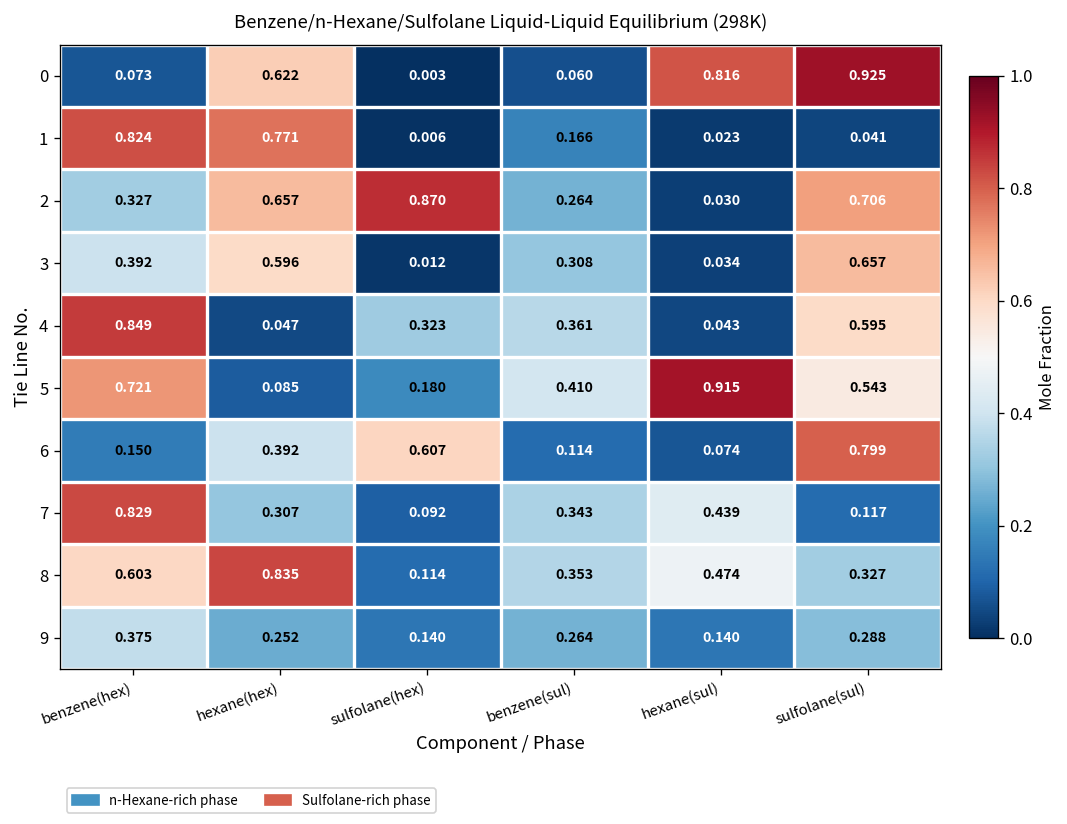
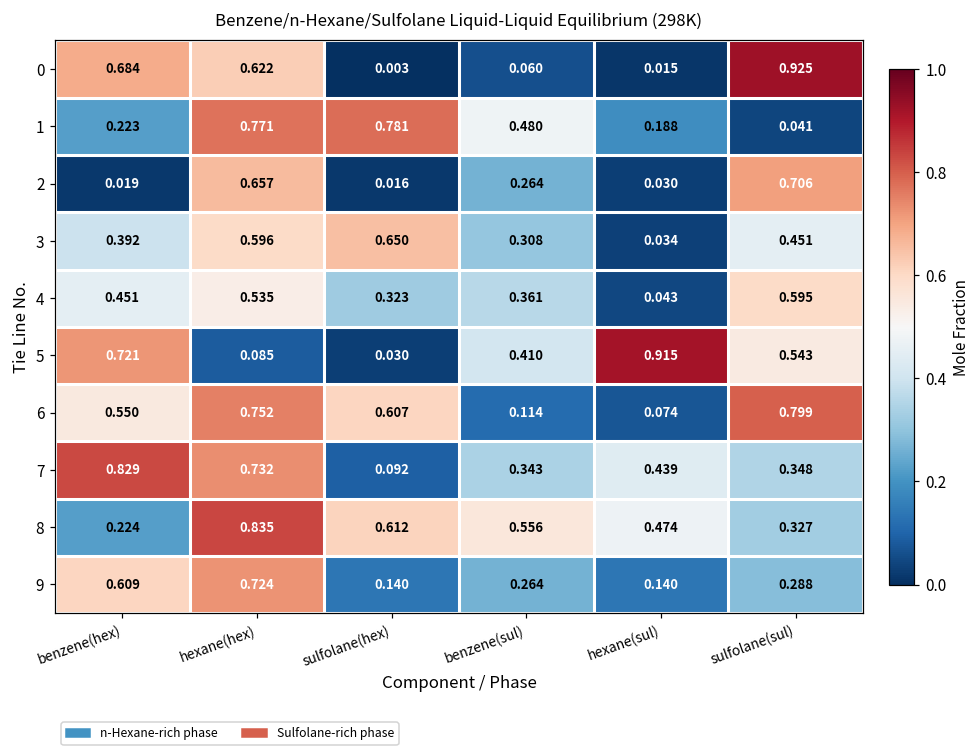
  {
    "0": {
-     "benzene(hex)": 0.073,
+     "benzene(hex)": 0.684,
      "hexane(hex)": 0.622,
      "sulfolane(hex)": 0.003,
      "benzene(sul)": 0.060,
-     "hexane(sul)": 0.816,
+     "hexane(sul)": 0.015,
      "sulfolane(sul)": 0.925
    },
    "1": {
-     "benzene(hex)": 0.824,
+     "benzene(hex)": 0.223,
      "hexane(hex)": 0.771,
-     "sulfolane(hex)": 0.006,
-     "benzene(sul)": 0.166,
-     "hexane(sul)": 0.023,
+     "sulfolane(hex)": 0.781,
+     "benzene(sul)": 0.480,
+     "hexane(sul)": 0.188,
      "sulfolane(sul)": 0.041
    },
    "2": {
-     "benzene(hex)": 0.327,
+     "benzene(hex)": 0.019,
      "hexane(hex)": 0.657,
-     "sulfolane(hex)": 0.870,
+     "sulfolane(hex)": 0.016,
      "benzene(sul)": 0.264,
      "hexane(sul)": 0.030,
      "sulfolane(sul)": 0.706
    },
    "3": {
      "benzene(hex)": 0.392,
      "hexane(hex)": 0.596,
-     "sulfolane(hex)": 0.012,
+     "sulfolane(hex)": 0.650,
      "benzene(sul)": 0.308,
      "hexane(sul)": 0.034,
-     "sulfolane(sul)": 0.657
+     "sulfolane(sul)": 0.451
    },
    "4": {
-     "benzene(hex)": 0.849,
-     "hexane(hex)": 0.047,
+     "benzene(hex)": 0.451,
+     "hexane(hex)": 0.535,
      "sulfolane(hex)": 0.323,
      "benzene(sul)": 0.361,
      "hexane(sul)": 0.043,
      "sulfolane(sul)": 0.595
    },
    "5": {
      "benzene(hex)": 0.721,
      "hexane(hex)": 0.085,
-     "sulfolane(hex)": 0.180,
+     "sulfolane(hex)": 0.030,
      "benzene(sul)": 0.410,
      "hexane(sul)": 0.915,
      "sulfolane(sul)": 0.543
    },
    "6": {
-     "benzene(hex)": 0.150,
-     "hexane(hex)": 0.392,
+     "benzene(hex)": 0.550,
+     "hexane(hex)": 0.752,
      "sulfolane(hex)": 0.607,
      "benzene(sul)": 0.114,
      "hexane(sul)": 0.074,
      "sulfolane(sul)": 0.799
    },
    "7": {
      "benzene(hex)": 0.829,
-     "hexane(hex)": 0.307,
+     "hexane(hex)": 0.732,
      "sulfolane(hex)": 0.092,
      "benzene(sul)": 0.343,
      "hexane(sul)": 0.439,
-     "sulfolane(sul)": 0.117
+     "sulfolane(sul)": 0.348
    },
    "8": {
-     "benzene(hex)": 0.603,
+     "benzene(hex)": 0.224,
      "hexane(hex)": 0.835,
-     "sulfolane(hex)": 0.114,
-     "benzene(sul)": 0.353,
+     "sulfolane(hex)": 0.612,
+     "benzene(sul)": 0.556,
      "hexane(sul)": 0.474,
      "sulfolane(sul)": 0.327
    },
    "9": {
-     "benzene(hex)": 0.375,
-     "hexane(hex)": 0.252,
+     "benzene(hex)": 0.609,
+     "hexane(hex)": 0.724,
      "sulfolane(hex)": 0.140,
      "benzene(sul)": 0.264,
      "hexane(sul)": 0.140,
      "sulfolane(sul)": 0.288
    }
  }
